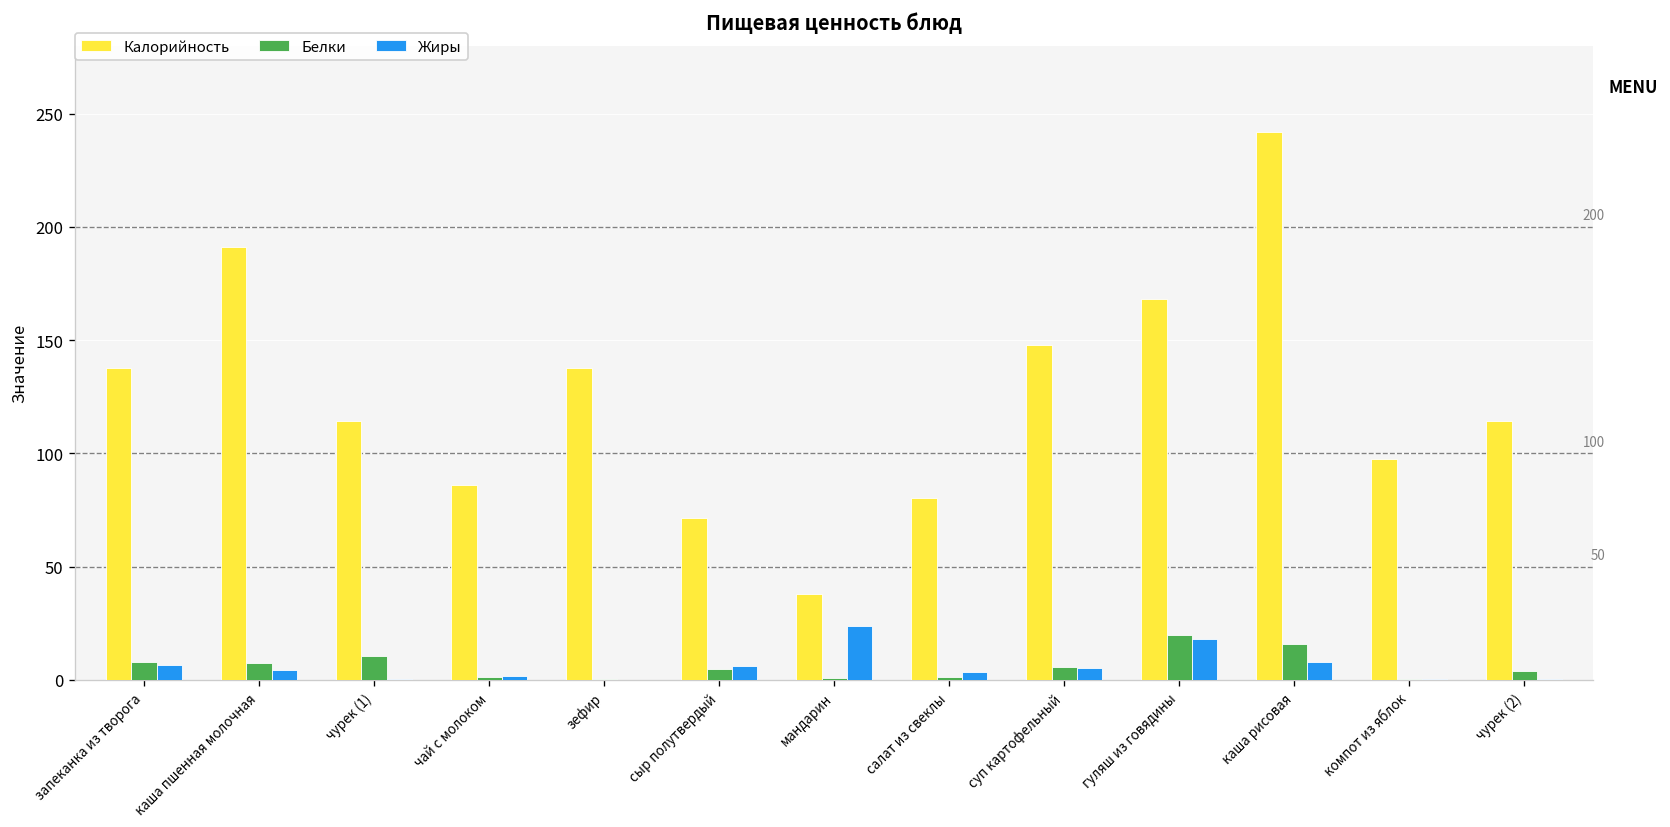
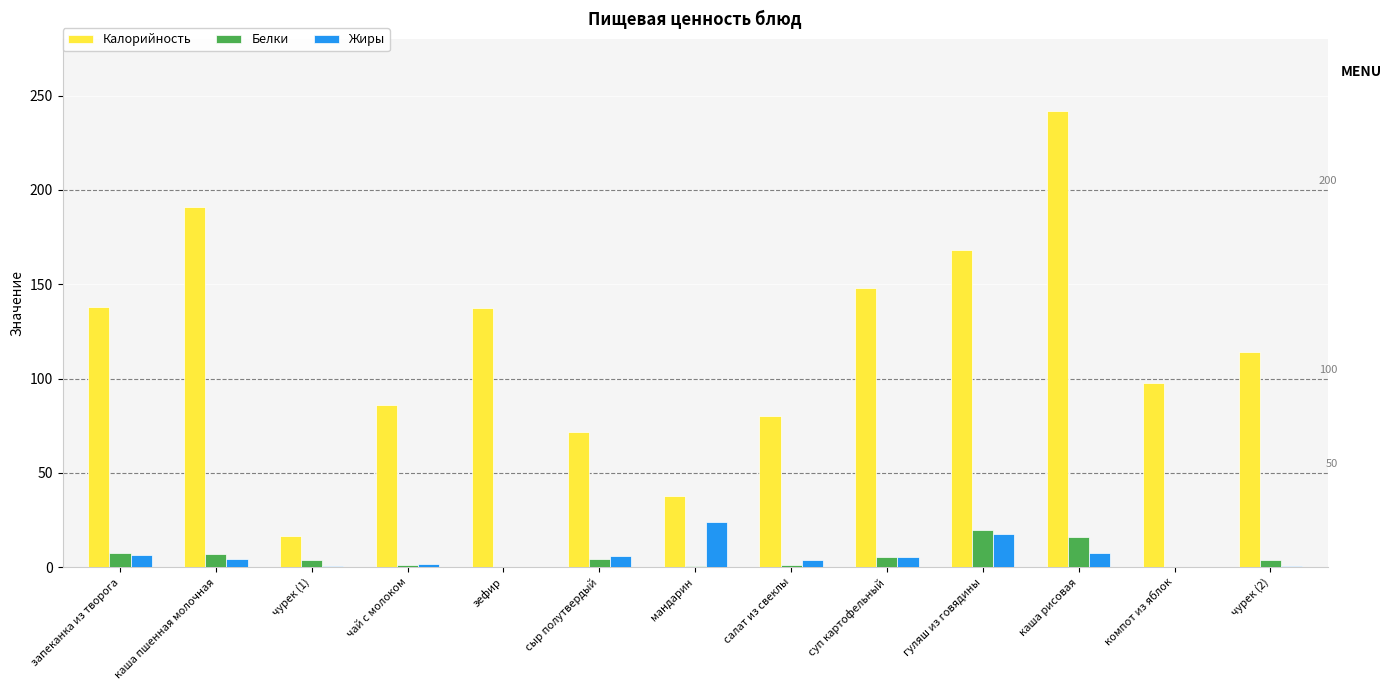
  {
    "Калорийность": {
      "запеканка из творога": 138,
      "каша пшенная молочная": 191,
-     "чурек (1)": 114,
+     "чурек (1)": 17,
      "чай с молоком": 86,
      "зефир": 138,
      "сыр полутвердый": 72,
      "мандарин": 38,
      "салат из свеклы": 80,
      "суп картофельный": 148,
      "гуляш из говядины": 168,
      "каша рисовая": 242,
      "компот из яблок": 98,
      "чурек (2)": 114
    },
    "Белки": {
      "запеканка из творога": 8,
      "каша пшенная молочная": 7,
-     "чурек (1)": 10,
+     "чурек (1)": 4,
      "чай с молоком": 1,
      "сыр полутвердый": 5,
      "суп картофельный": 5,
      "гуляш из говядины": 20,
      "каша рисовая": 16,
      "чурек (2)": 4
    },
    "Жиры": {
      "запеканка из творога": 6,
      "каша пшенная молочная": 4,
      "чай с молоком": 2,
      "зефир": 0,
      "сыр полутвердый": 6,
      "мандарин": 24,
      "салат из свеклы": 4,
      "суп картофельный": 5,
      "гуляш из говядины": 18,
      "каша рисовая": 8
    }
  }
